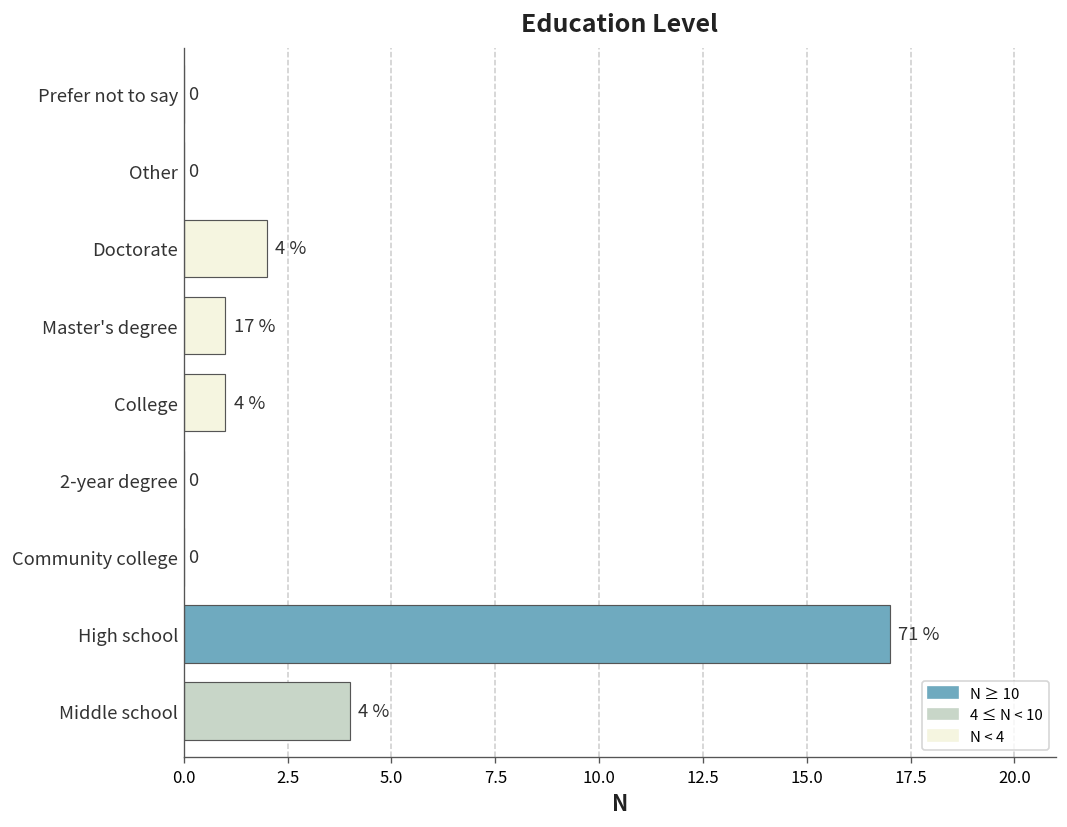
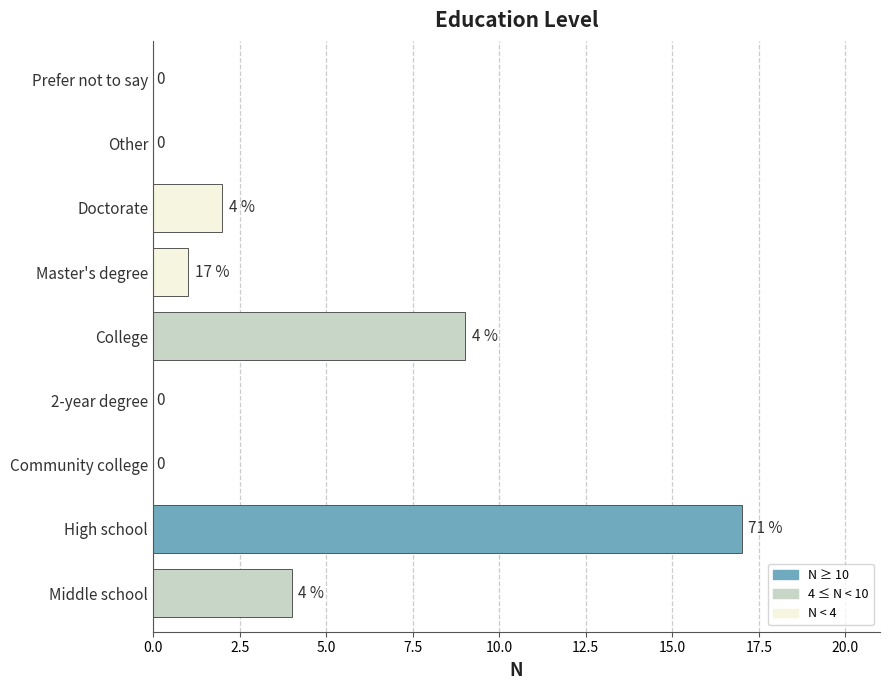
  {
-   "College": 1
+   "College": 9
  }
